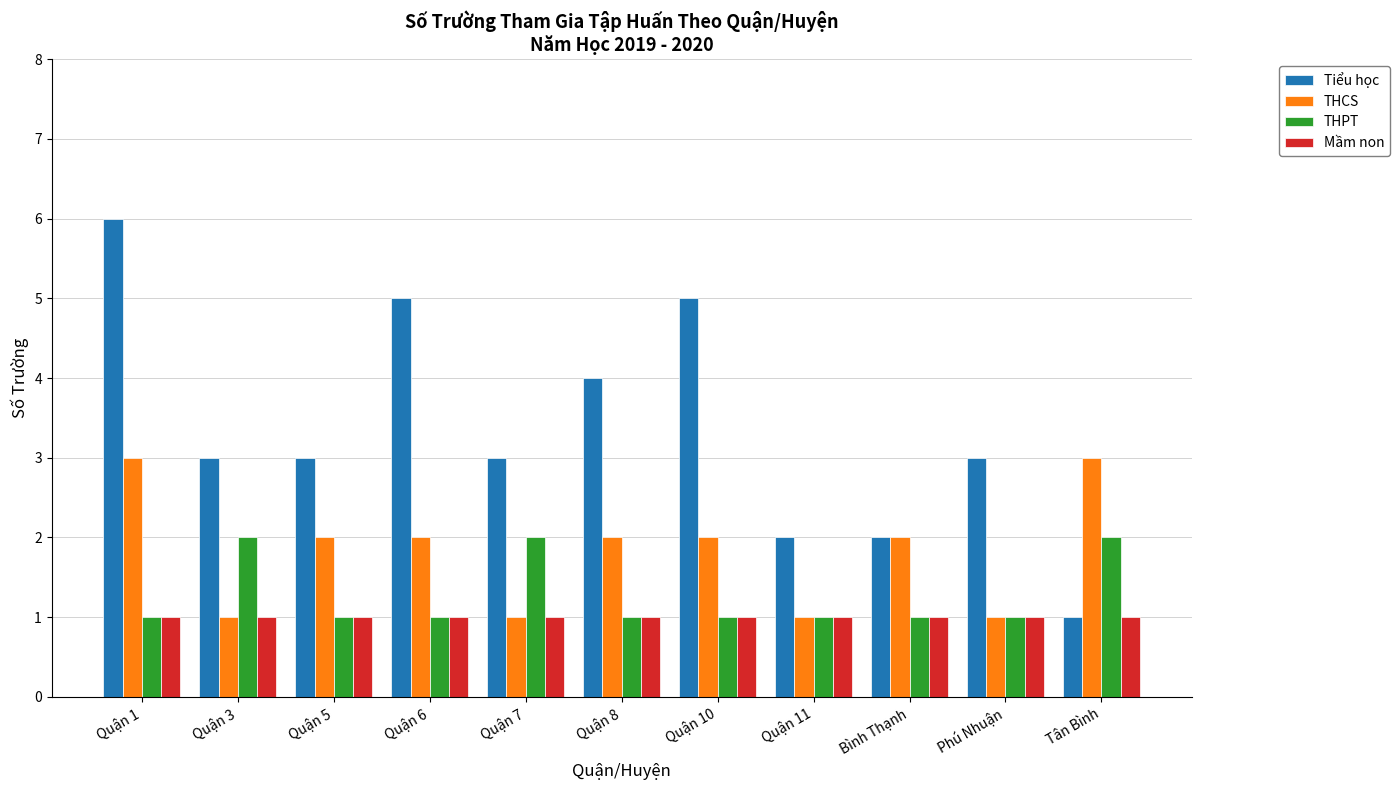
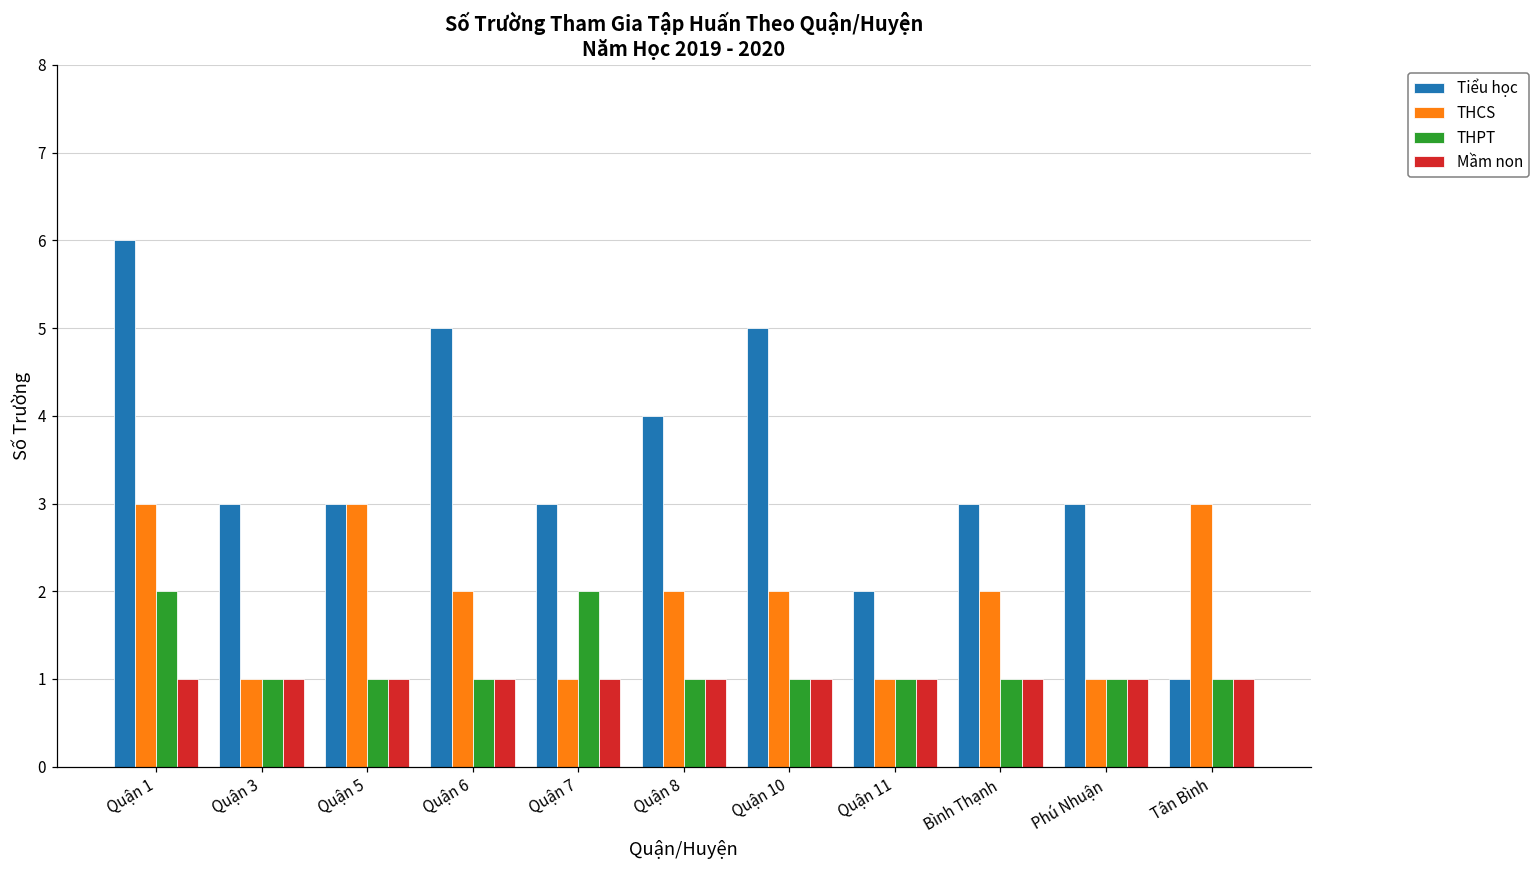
  {
    "Tiểu học": {
      "Quận 1": 6,
      "Quận 3": 3,
      "Quận 5": 3,
      "Quận 6": 5,
      "Quận 7": 3,
      "Quận 8": 4,
      "Quận 10": 5,
      "Quận 11": 2,
-     "Bình Thạnh": 2,
+     "Bình Thạnh": 3,
      "Phú Nhuận": 3,
      "Tân Bình": 1
    },
    "THCS": {
      "Quận 1": 3,
      "Quận 3": 1,
-     "Quận 5": 2,
+     "Quận 5": 3,
      "Quận 6": 2,
      "Quận 7": 1,
      "Quận 8": 2,
      "Quận 10": 2,
      "Quận 11": 1,
      "Bình Thạnh": 2,
      "Phú Nhuận": 1,
      "Tân Bình": 3
    },
    "THPT": {
-     "Quận 1": 1,
-     "Quận 3": 2,
+     "Quận 1": 2,
+     "Quận 3": 1,
      "Quận 5": 1,
      "Quận 6": 1,
      "Quận 7": 2,
      "Quận 8": 1,
      "Quận 10": 1,
      "Quận 11": 1,
      "Bình Thạnh": 1,
      "Phú Nhuận": 1,
-     "Tân Bình": 2
+     "Tân Bình": 1
    },
    "Mầm non": {
      "Quận 1": 1,
      "Quận 3": 1,
      "Quận 5": 1,
      "Quận 6": 1,
      "Quận 7": 1,
      "Quận 8": 1,
      "Quận 10": 1,
      "Quận 11": 1,
      "Bình Thạnh": 1,
      "Phú Nhuận": 1,
      "Tân Bình": 1
    }
  }
